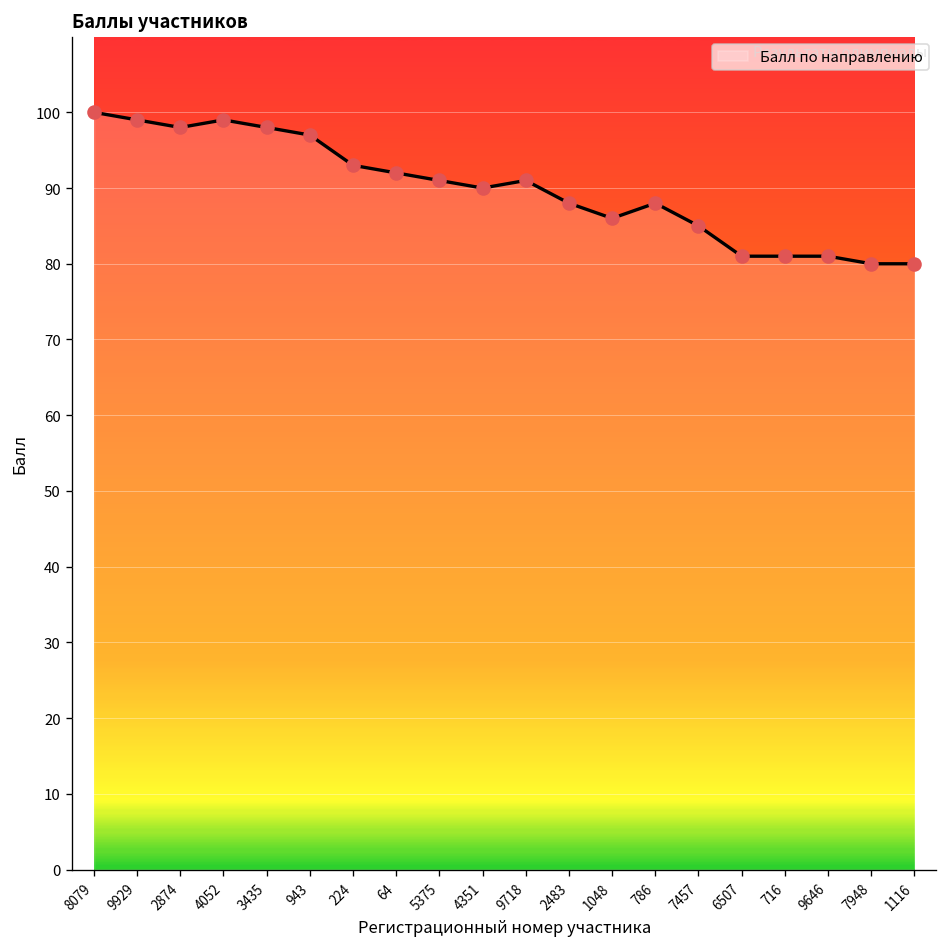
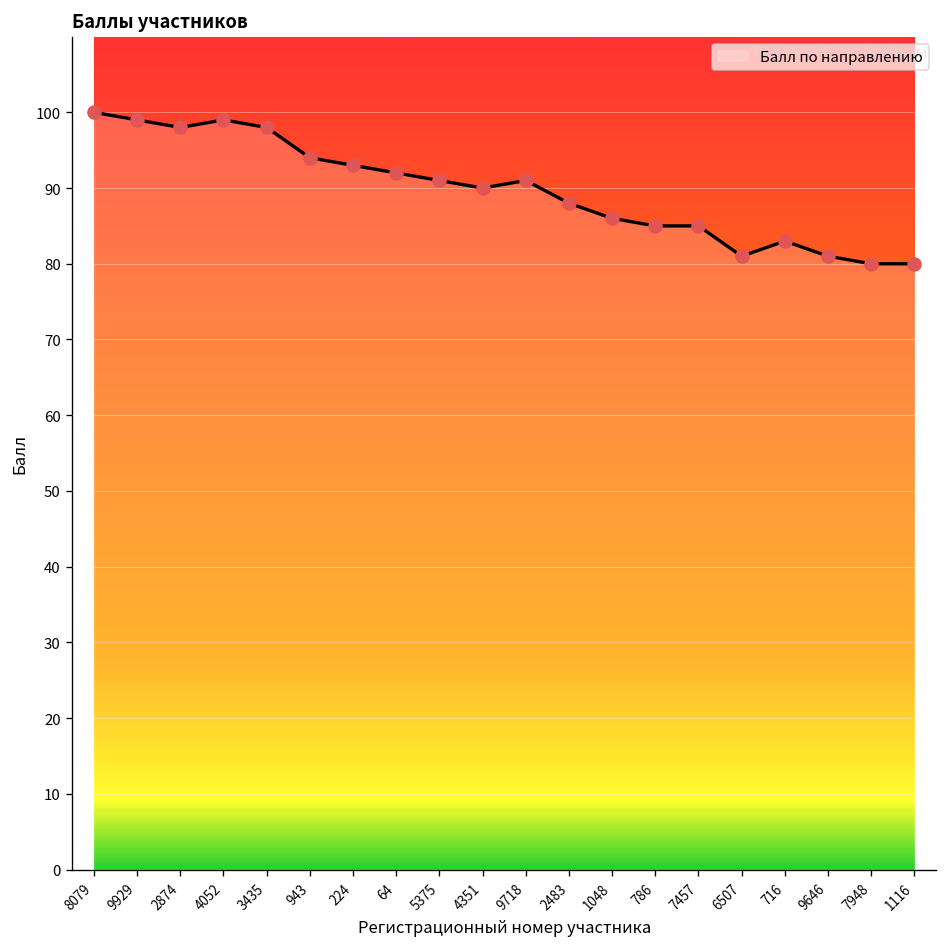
  {
    "8079": 100,
    "9929": 99,
    "2874": 98,
    "4052": 99,
    "3435": 98,
-   "943": 97,
+   "943": 94,
    "224": 93,
    "64": 92,
    "5375": 91,
    "4351": 90,
    "9718": 91,
    "2483": 88,
    "1048": 86,
-   "786": 88,
+   "786": 85,
    "7457": 85,
    "6507": 81,
-   "716": 81,
+   "716": 83,
    "9646": 81,
    "7948": 80,
    "1116": 80
  }
